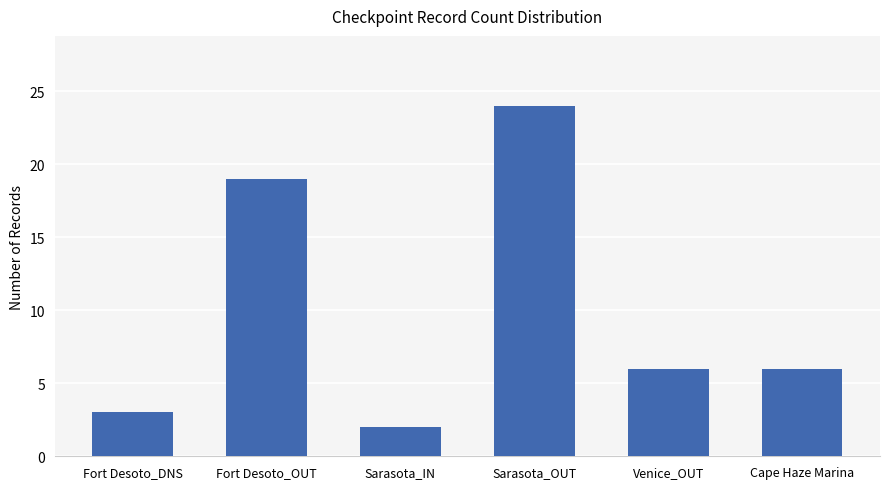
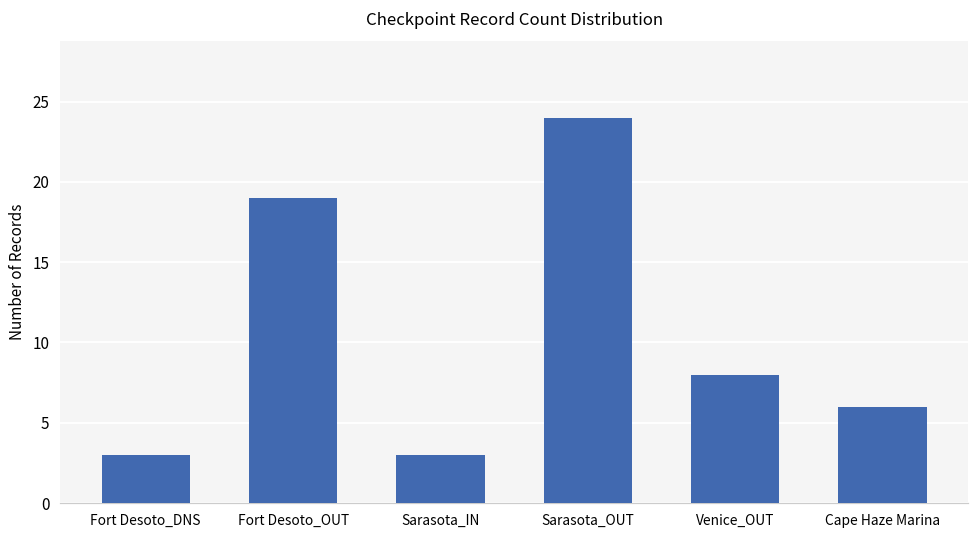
  {
    "Fort Desoto_DNS": 3,
    "Fort Desoto_OUT": 19,
-   "Sarasota_IN": 2,
+   "Sarasota_IN": 3,
    "Sarasota_OUT": 24,
-   "Venice_OUT": 6,
+   "Venice_OUT": 8,
    "Cape Haze Marina": 6
  }
